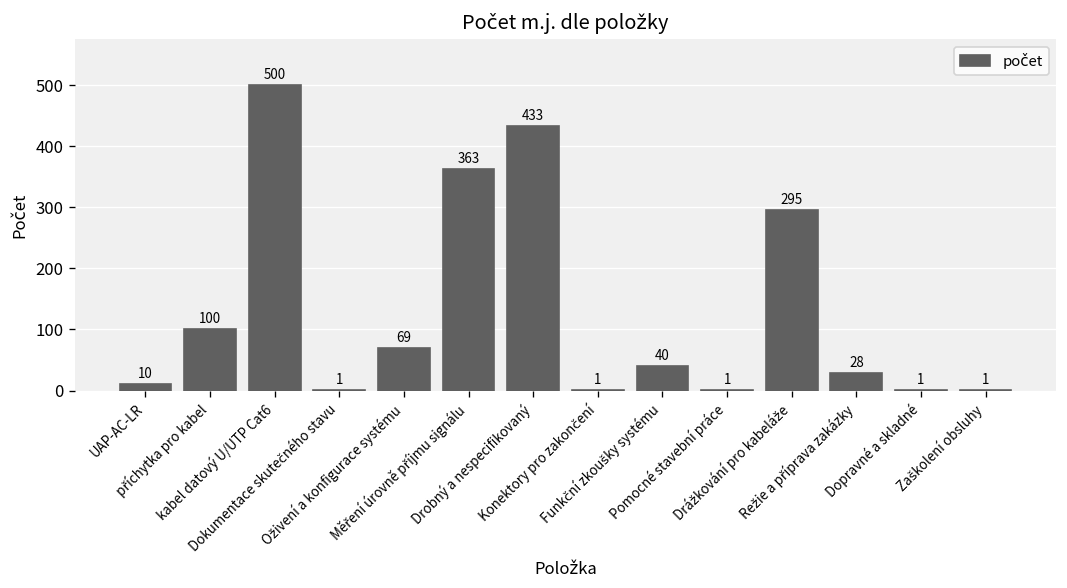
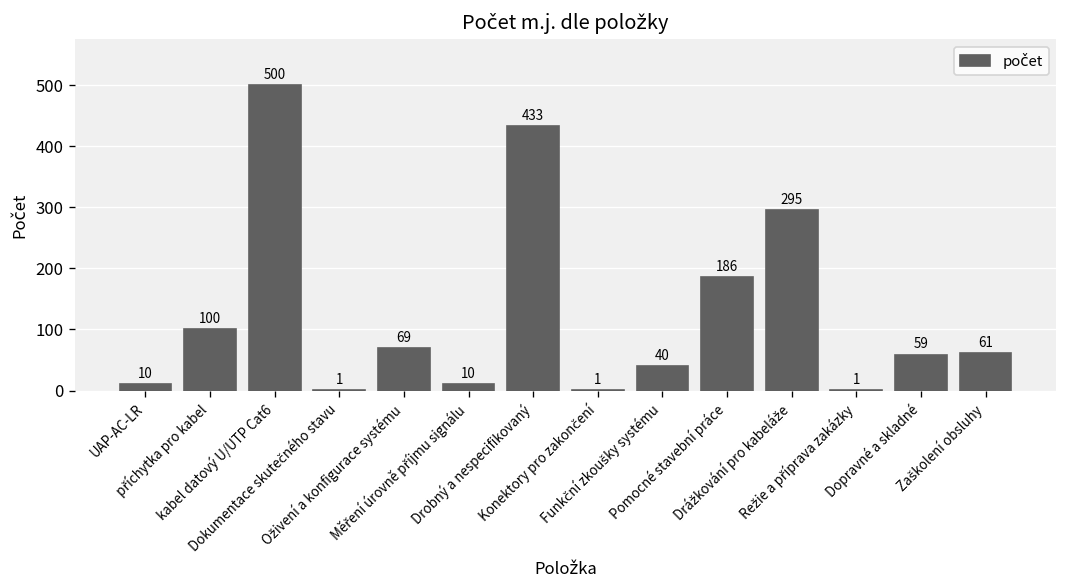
  {
    "UAP-AC-LR": 10,
    "příchytka pro kabel": 100,
    "kabel datový U/UTP Cat6": 500,
    "Dokumentace skutečného stavu": 1,
    "Oživení a konfigurace systému": 69,
-   "Měření úrovně příjmu signálu": 363,
+   "Měření úrovně příjmu signálu": 10,
    "Drobný a nespecifikovaný": 433,
    "Konektory pro zakončení": 1,
    "Funkční zkoušky systému": 40,
-   "Pomocné stavební práce": 1,
+   "Pomocné stavební práce": 186,
    "Drážkování pro kabeláže": 295,
-   "Režie a příprava zakázky": 28,
-   "Dopravné a skladné": 1,
-   "Zaškolení obsluhy": 1
+   "Režie a příprava zakázky": 1,
+   "Dopravné a skladné": 59,
+   "Zaškolení obsluhy": 61
  }
